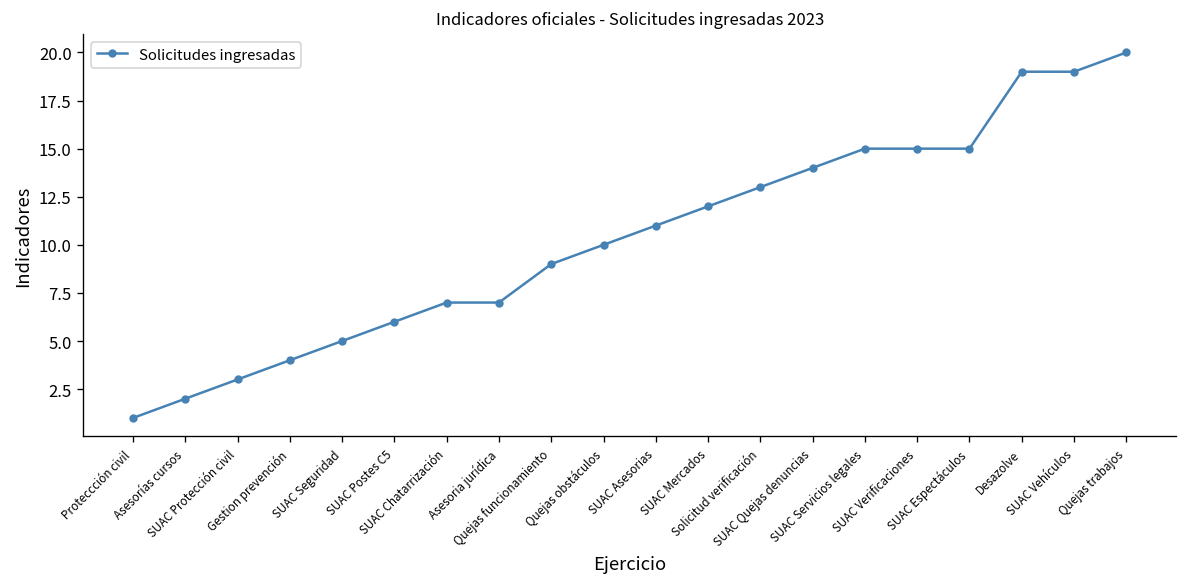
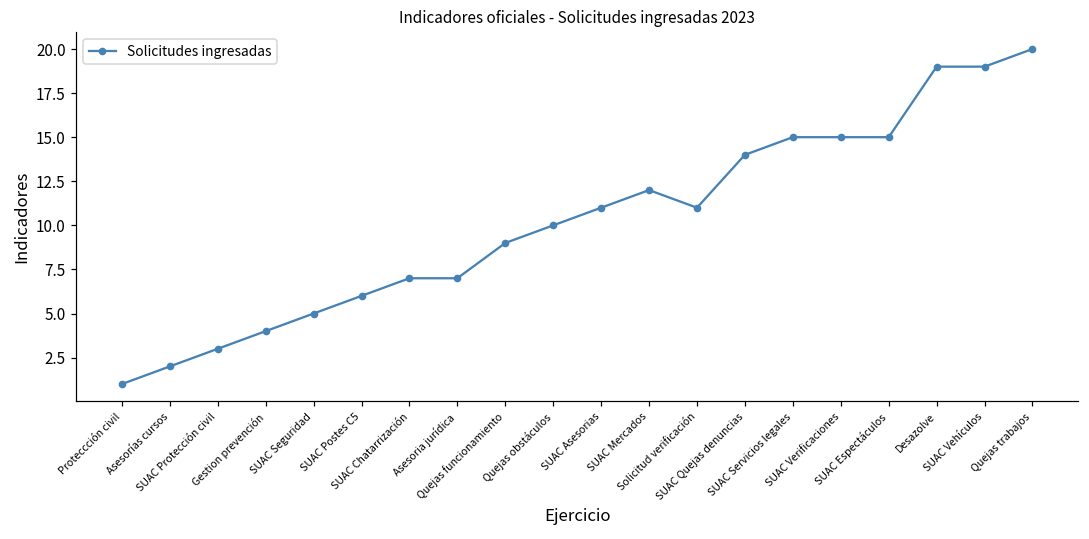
  {
    "Proteccción civil": 1,
    "Asesorías cursos": 2,
    "SUAC Protección civil": 3,
    "Gestion prevención": 4,
    "SUAC Seguridad": 5,
    "SUAC Postes C5": 6,
    "SUAC Chatarrización": 7,
    "Asesoria jurídica": 7,
    "Quejas funcionamiento": 9,
    "Quejas obstáculos": 10,
    "SUAC Asesorias": 11,
    "SUAC Mercados": 12,
-   "Solicitud verificación": 13,
+   "Solicitud verificación": 11,
    "SUAC Quejas denuncias": 14,
    "SUAC Servicios legales": 15,
    "SUAC Verificaciones": 15,
    "SUAC Espectáculos": 15,
    "Desazolve": 19,
    "SUAC Vehículos": 19,
    "Quejas trabajos": 20
  }
